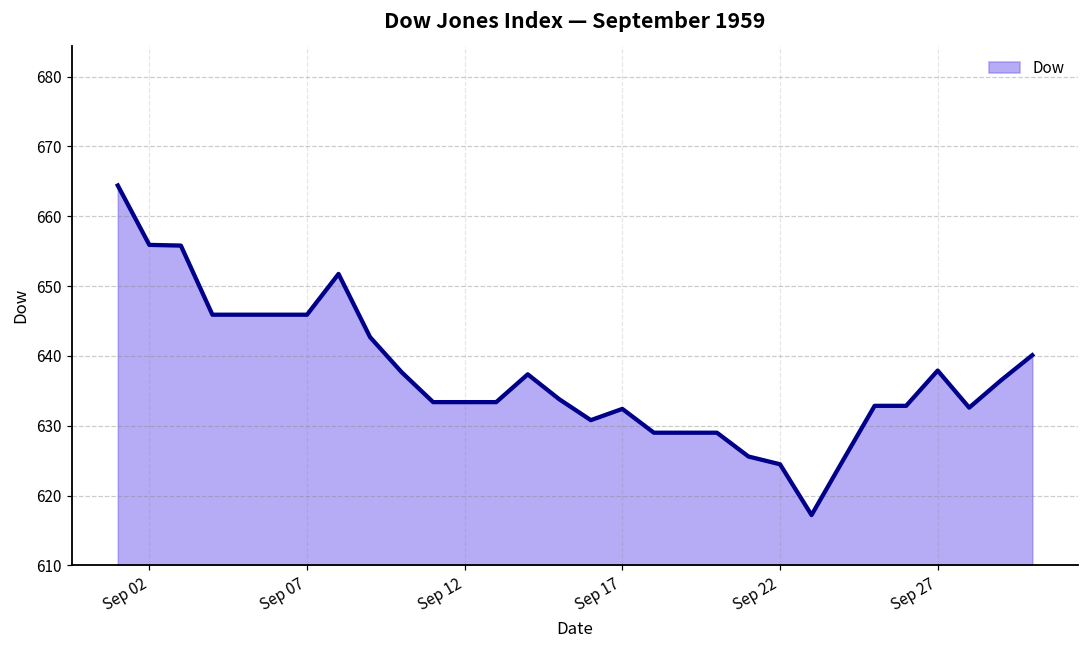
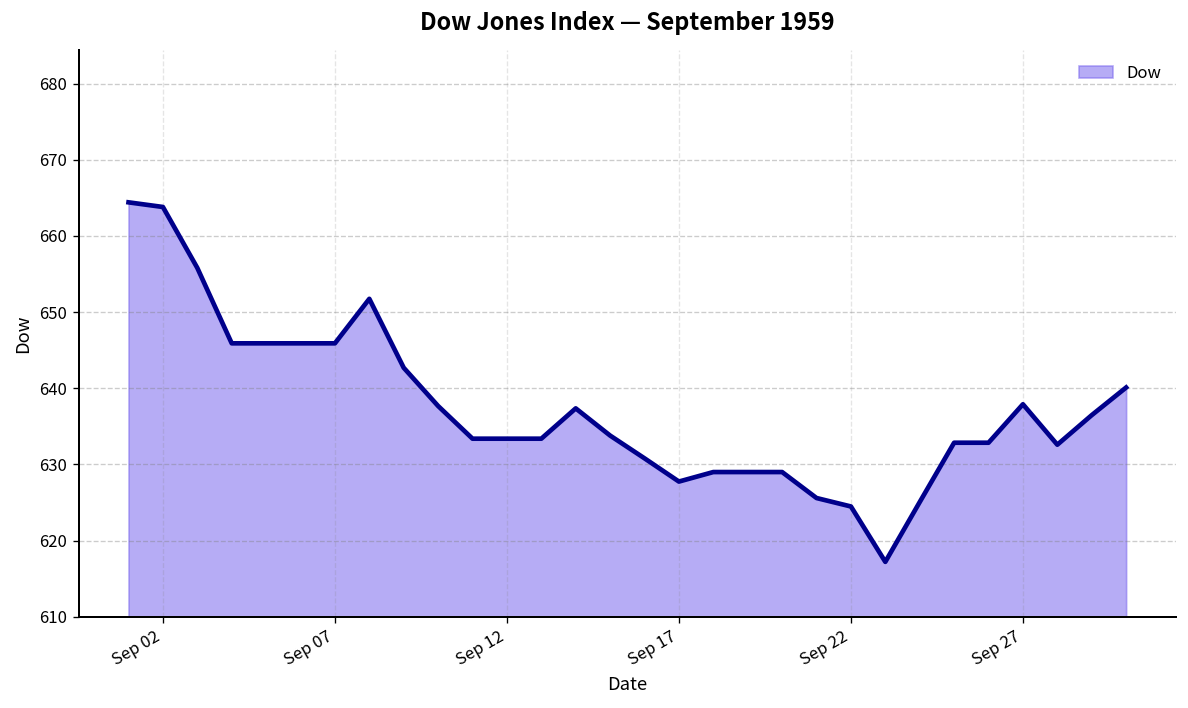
  {
-   "Sep 02": 656,
+   "Sep 02": 664,
    "Sep 07": 646,
    "Sep 12": 633,
-   "Sep 17": 632,
+   "Sep 17": 628,
    "Sep 22": 624,
    "Sep 27": 638
  }
